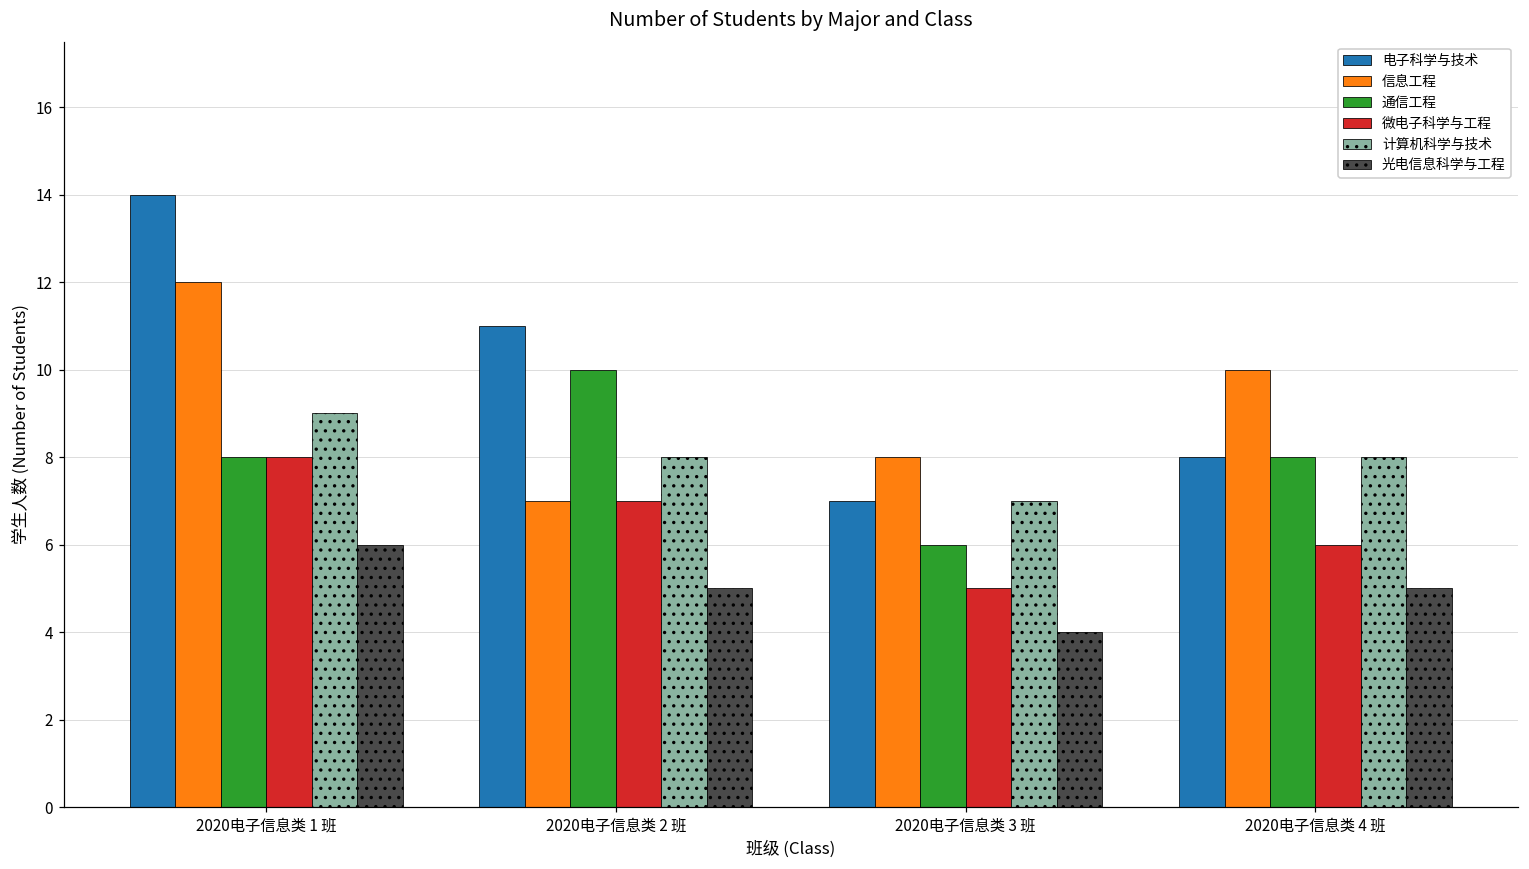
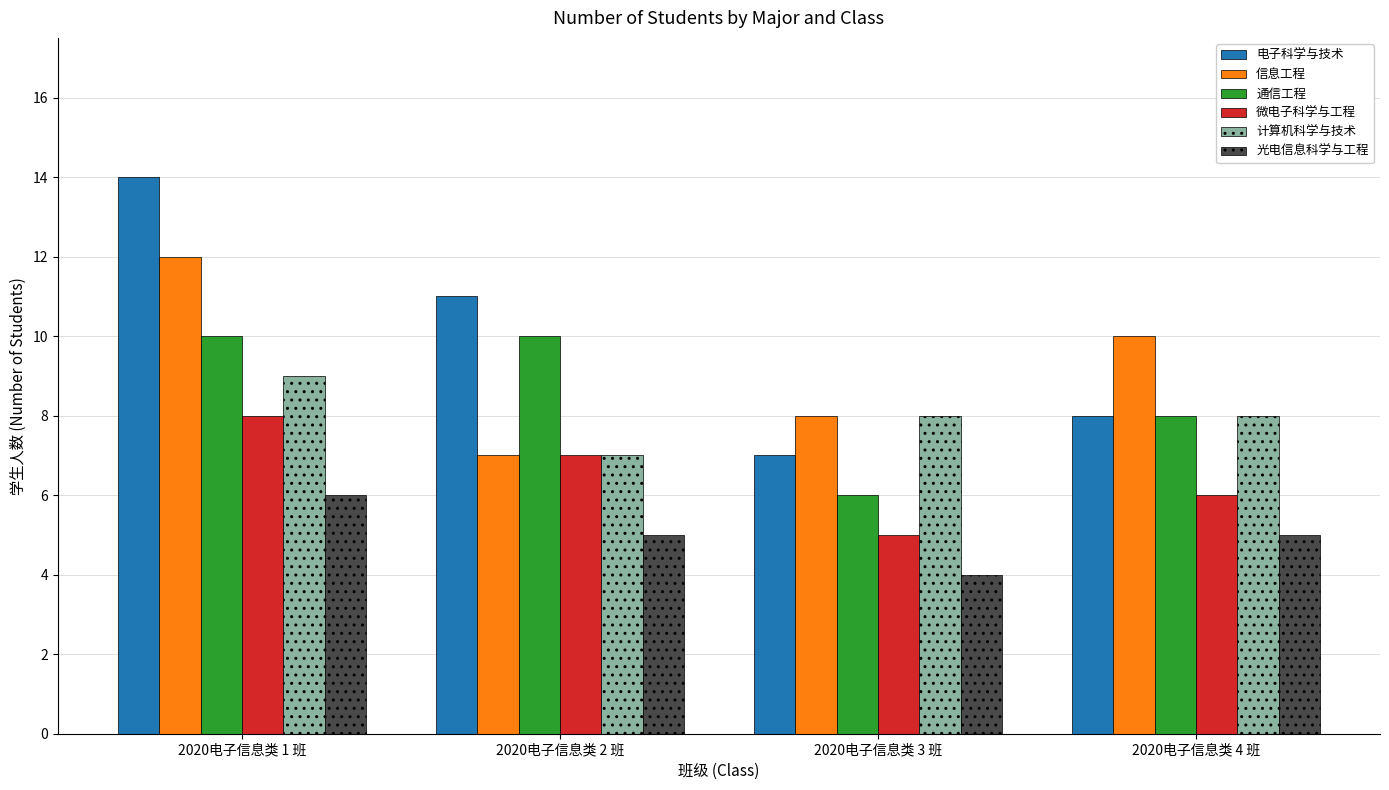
  {
    "电子科学与技术": {
      "2020电子信息类 1 班": 14,
      "2020电子信息类 2 班": 11,
      "2020电子信息类 3 班": 7,
      "2020电子信息类 4 班": 8
    },
    "信息工程": {
      "2020电子信息类 1 班": 12,
      "2020电子信息类 2 班": 7,
      "2020电子信息类 3 班": 8,
      "2020电子信息类 4 班": 10
    },
    "通信工程": {
-     "2020电子信息类 1 班": 8,
+     "2020电子信息类 1 班": 10,
      "2020电子信息类 2 班": 10,
      "2020电子信息类 3 班": 6,
      "2020电子信息类 4 班": 8
    },
    "微电子科学与工程": {
      "2020电子信息类 1 班": 8,
      "2020电子信息类 2 班": 7,
      "2020电子信息类 3 班": 5,
      "2020电子信息类 4 班": 6
    },
    "计算机科学与技术": {
      "2020电子信息类 1 班": 9,
-     "2020电子信息类 2 班": 8,
-     "2020电子信息类 3 班": 7,
+     "2020电子信息类 2 班": 7,
+     "2020电子信息类 3 班": 8,
      "2020电子信息类 4 班": 8
    },
    "光电信息科学与工程": {
      "2020电子信息类 1 班": 6,
      "2020电子信息类 2 班": 5,
      "2020电子信息类 3 班": 4,
      "2020电子信息类 4 班": 5
    }
  }
